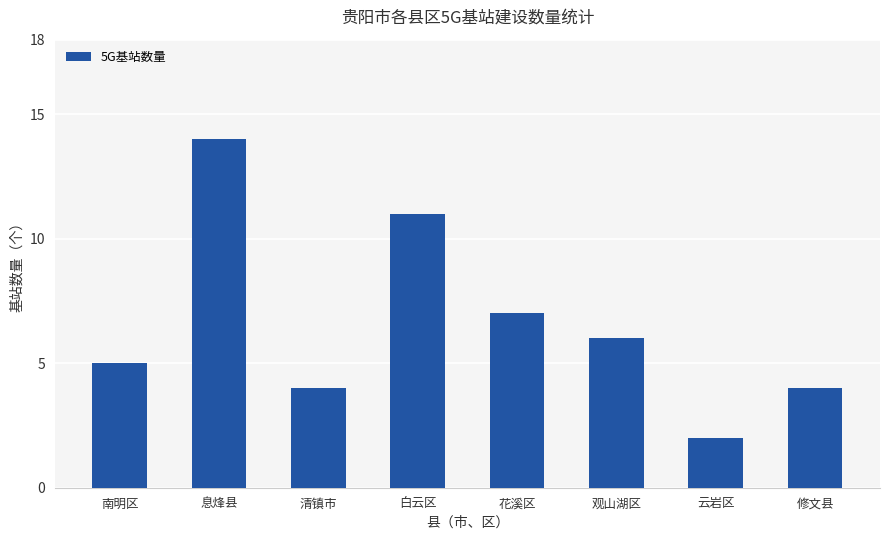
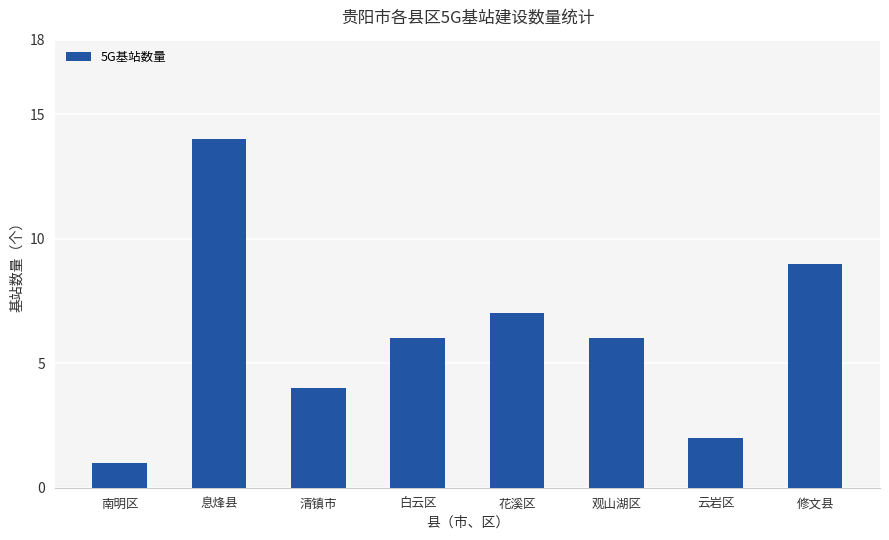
  {
-   "南明区": 5,
+   "南明区": 1,
    "息烽县": 14,
    "清镇市": 4,
-   "白云区": 11,
+   "白云区": 6,
    "花溪区": 7,
    "观山湖区": 6,
    "云岩区": 2,
-   "修文县": 4
+   "修文县": 9
  }
